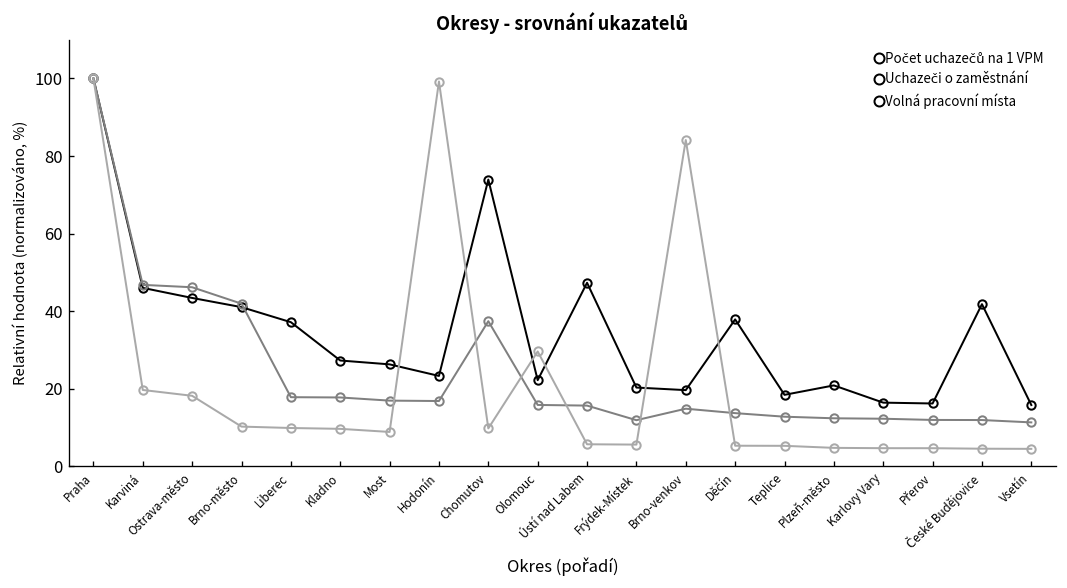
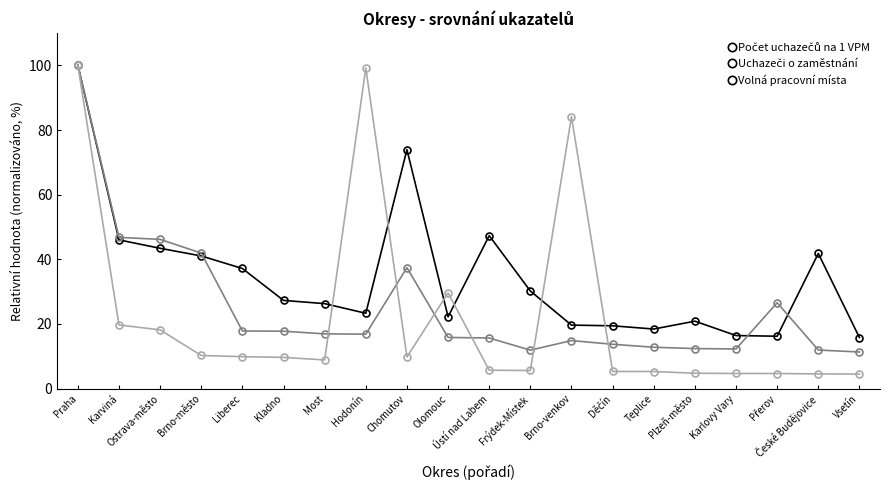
  {
    "Počet uchazečů na 1 VPM": {
      "Ostrava-město": 43,
      "Brno-město": 41,
      "Liberec": 37,
      "Kladno": 27,
      "Most": 26,
      "Hodonín": 23,
      "Chomutov": 74,
      "Olomouc": 22,
      "Ústí nad Labem": 47,
-     "Frýdek-Místek": 20,
+     "Frýdek-Místek": 30,
      "Brno-venkov": 20,
-     "Děčín": 38,
+     "Děčín": 19,
      "Teplice": 18,
      "Plzeň-město": 21,
      "Karlovy Vary": 16,
      "Přerov": 16,
      "České Budějovice": 42,
      "Vsetín": 16
    },
    "Uchazeči o zaměstnání": {
      "Ostrava-město": 46,
      "Brno-město": 42,
      "Liberec": 18,
      "Kladno": 18,
      "Most": 17,
      "Hodonín": 17,
      "Chomutov": 37,
      "Olomouc": 16,
      "Ústí nad Labem": 16,
      "Frýdek-Místek": 12,
      "Brno-venkov": 15,
      "Děčín": 14,
      "Teplice": 13,
      "Plzeň-město": 12,
      "Karlovy Vary": 12,
-     "Přerov": 12,
+     "Přerov": 27,
      "České Budějovice": 12,
      "Vsetín": 11
    },
    "Volná pracovní místa": {
      "Karviná": 20,
      "Ostrava-město": 18,
      "Brno-město": 10,
      "Liberec": 10,
      "Kladno": 10,
      "Most": 9,
      "Hodonín": 99,
      "Chomutov": 10,
      "Olomouc": 30,
      "Ústí nad Labem": 6,
      "Frýdek-Místek": 6,
      "Brno-venkov": 84,
      "Děčín": 5,
      "Teplice": 5,
      "Plzeň-město": 5,
      "Karlovy Vary": 5,
      "Přerov": 5,
      "České Budějovice": 5,
      "Vsetín": 5
    }
  }
